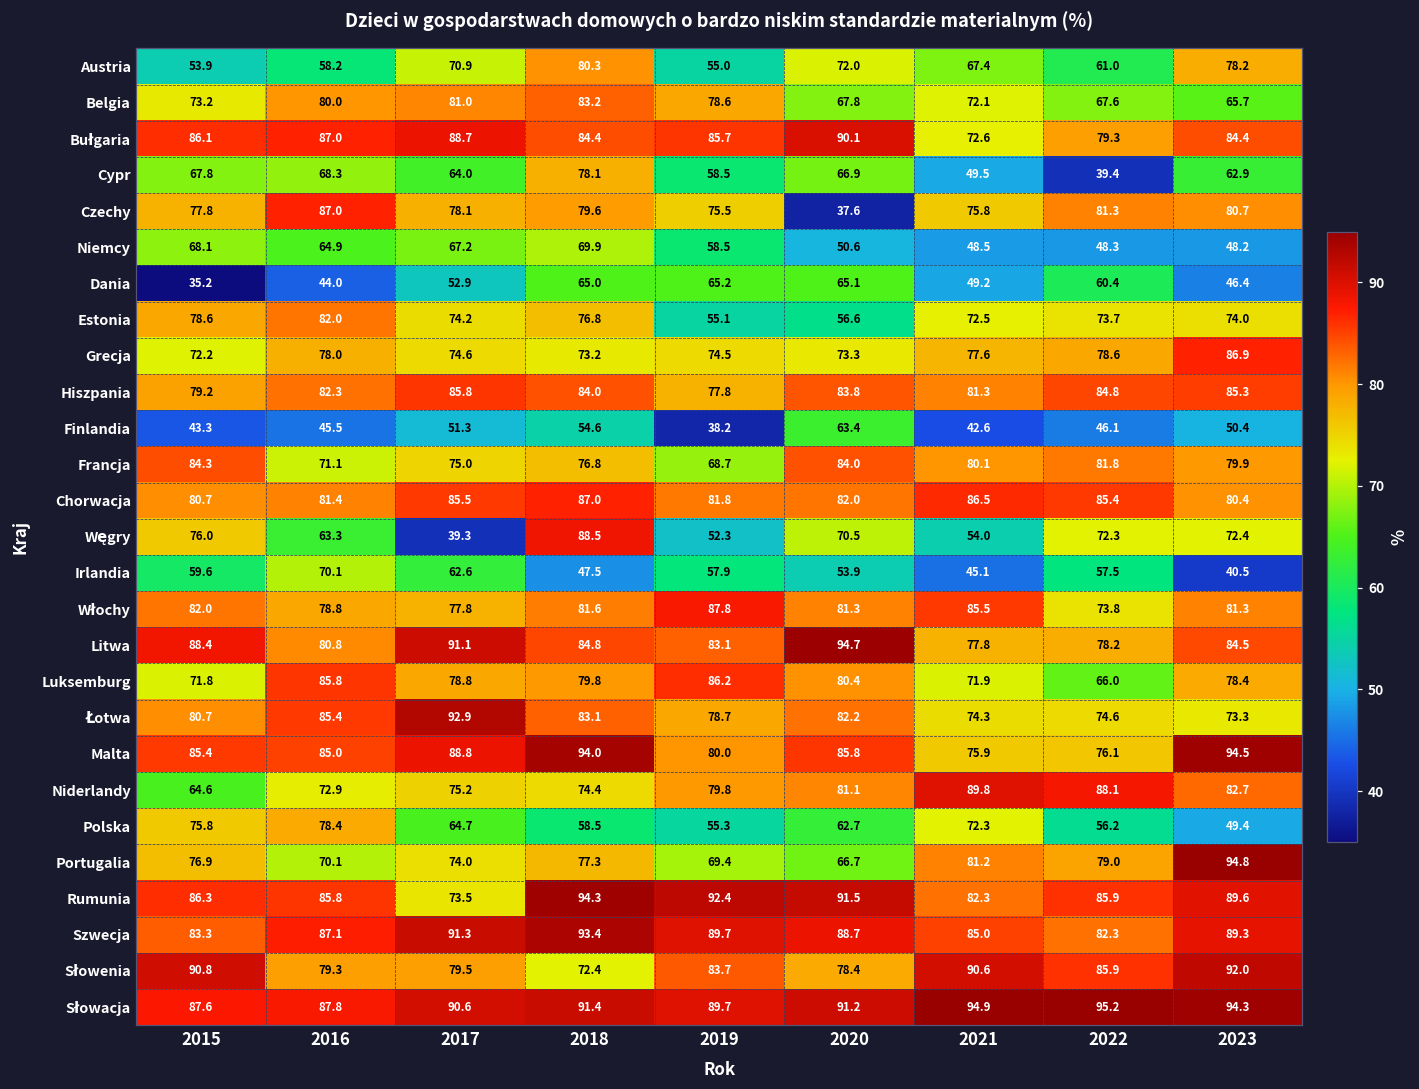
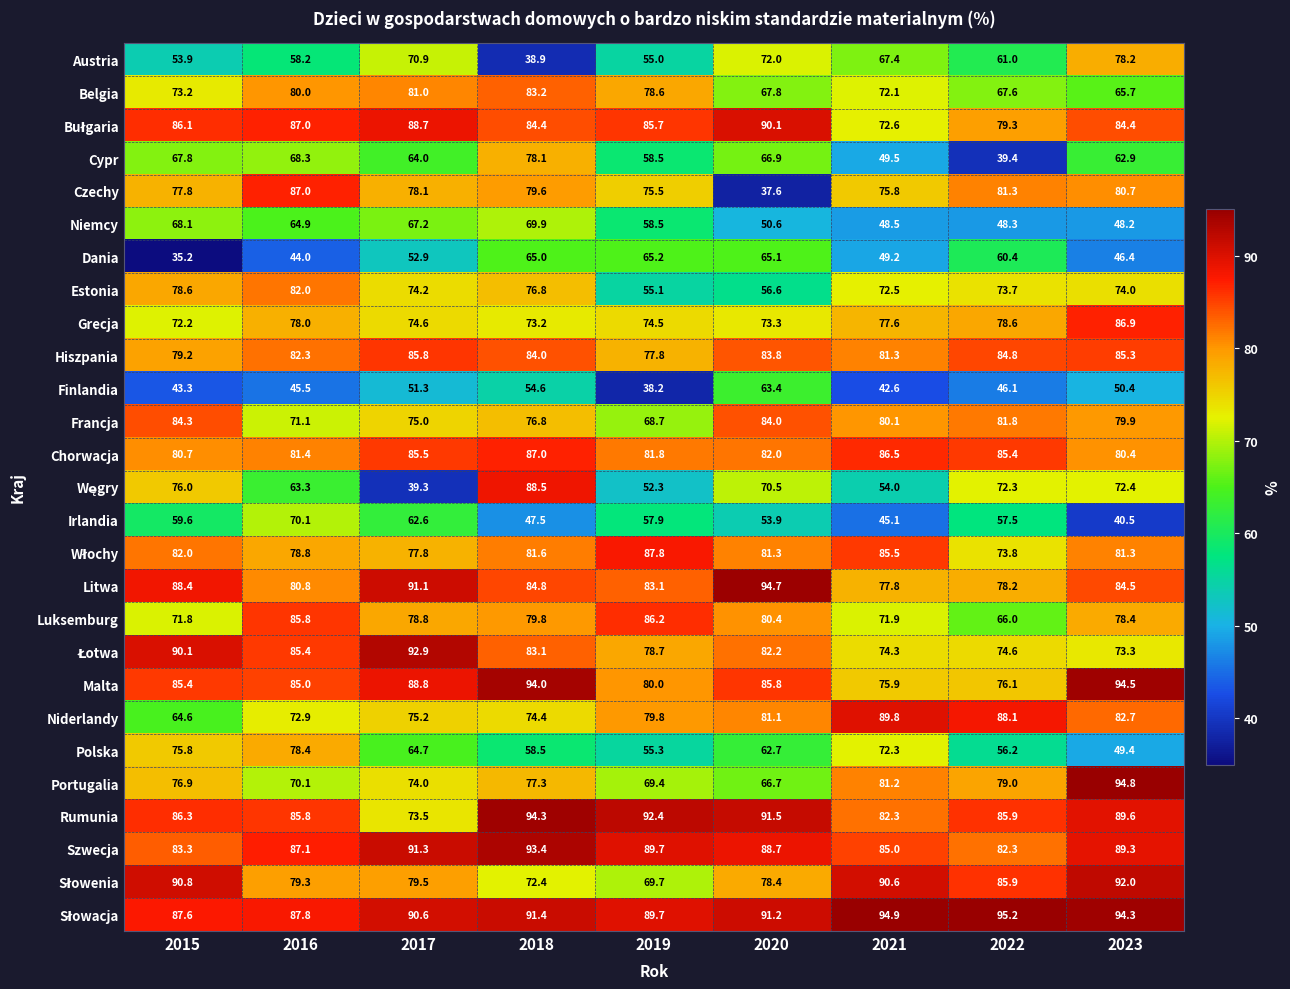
  {
    "Austria": {
      "2015": 53.9,
      "2016": 58.2,
      "2017": 70.9,
-     "2018": 80.3,
+     "2018": 38.9,
      "2019": 55.0,
      "2020": 72.0,
      "2021": 67.4,
      "2022": 61.0,
      "2023": 78.2
    },
    "Łotwa": {
-     "2015": 80.7,
+     "2015": 90.1,
      "2016": 85.4,
      "2017": 92.9,
      "2018": 83.1,
      "2019": 78.7,
      "2020": 82.2,
      "2021": 74.3,
      "2022": 74.6,
      "2023": 73.3
    },
    "Słowenia": {
      "2015": 90.8,
      "2016": 79.3,
      "2017": 79.5,
      "2018": 72.4,
-     "2019": 83.7,
+     "2019": 69.7,
      "2020": 78.4,
      "2021": 90.6,
      "2022": 85.9,
      "2023": 92.0
    }
  }
